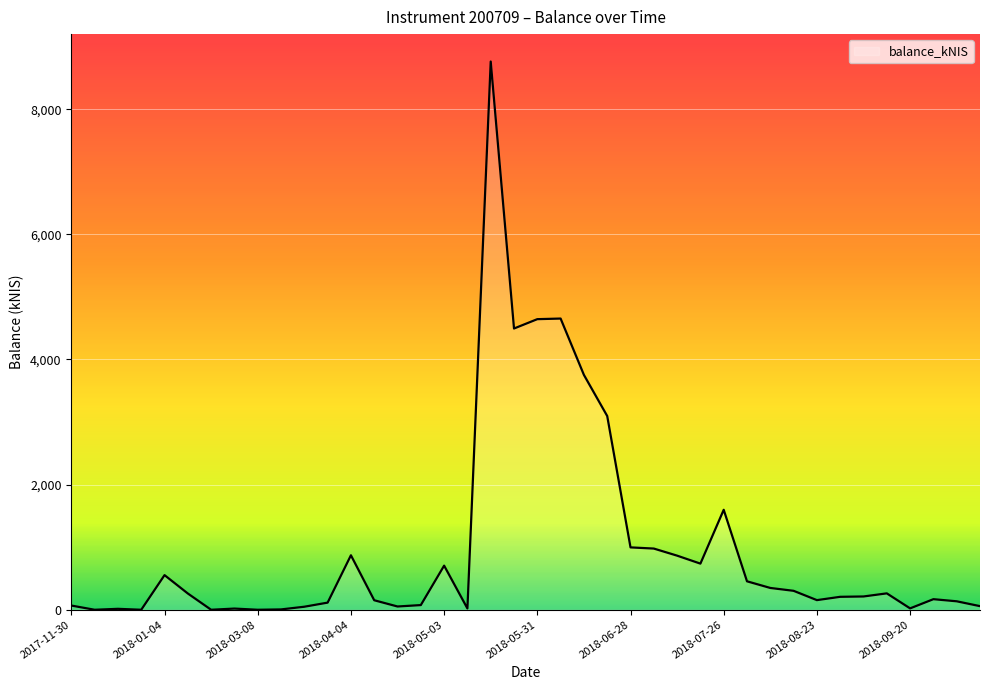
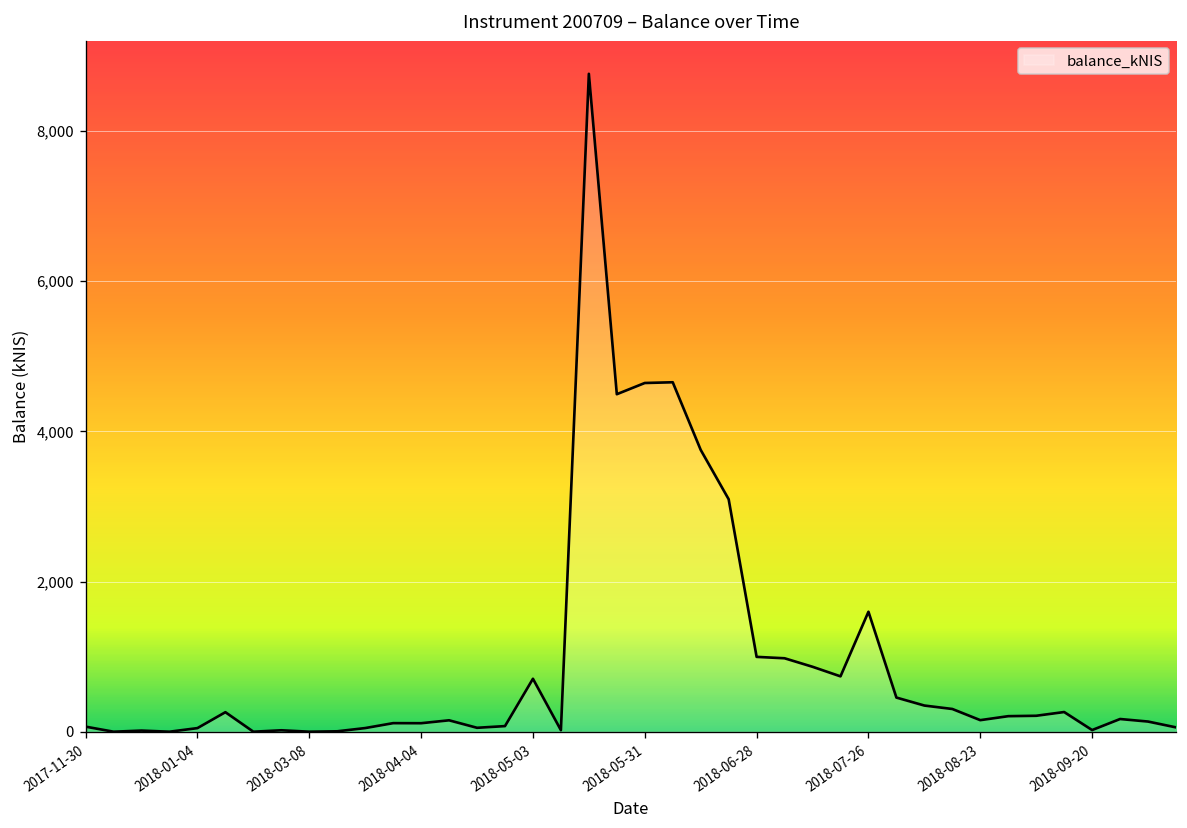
  {
    "2017-11-30": "100",
-   "2018-01-04": "600",
+   "2018-01-04": "0",
    "2018-03-08": "0",
-   "2018-04-04": "900",
+   "2018-04-04": "100",
    "2018-05-03": "700",
    "2018-05-31": "4,600",
    "2018-06-28": "1,000",
    "2018-07-26": "1,600",
    "2018-08-23": "200",
    "2018-09-20": "0"
  }
